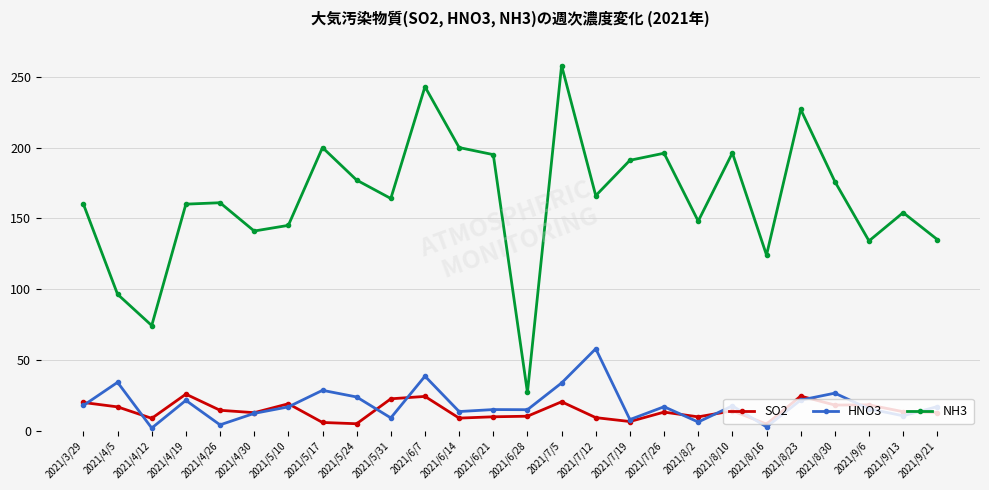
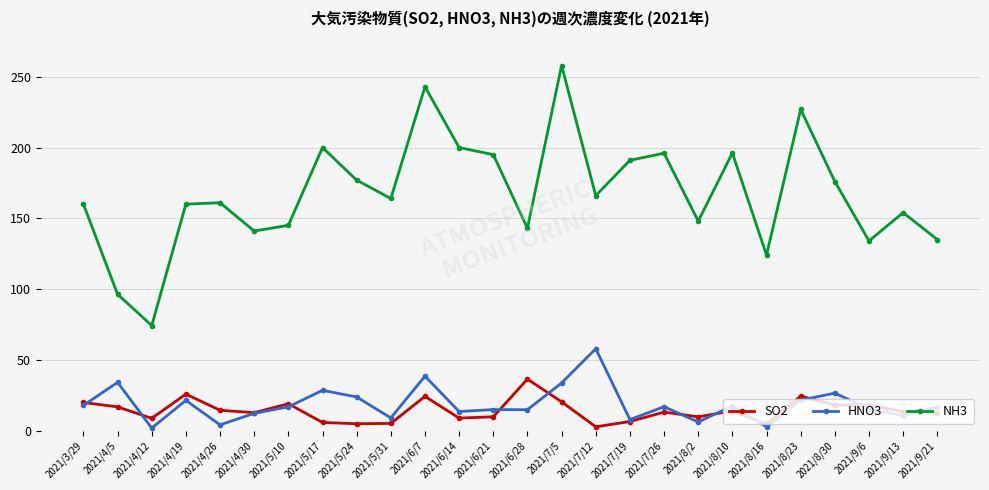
  {
    "SO2": {
      "2021/3/29": 20,
      "2021/4/5": 17,
      "2021/4/12": 9,
      "2021/4/19": 26,
      "2021/4/26": 14,
      "2021/5/10": 19,
      "2021/5/17": 6,
      "2021/5/24": 5,
-     "2021/5/31": 22,
+     "2021/5/31": 5,
      "2021/6/7": 24,
      "2021/6/14": 9,
      "2021/6/21": 10,
-     "2021/6/28": 10,
+     "2021/6/28": 36,
      "2021/7/5": 20,
-     "2021/7/12": 9,
+     "2021/7/12": 3,
      "2021/7/26": 13,
      "2021/8/2": 10,
      "2021/8/23": 24
    },
    "HNO3": {
      "2021/3/29": 18,
      "2021/4/5": 34,
      "2021/4/12": 2,
      "2021/4/19": 21,
      "2021/4/26": 4,
      "2021/5/10": 17,
      "2021/5/17": 28,
      "2021/5/24": 24,
      "2021/5/31": 9,
      "2021/6/7": 38,
      "2021/6/14": 13,
      "2021/6/21": 15,
      "2021/6/28": 15,
      "2021/7/5": 34,
      "2021/7/12": 58,
      "2021/7/26": 17,
      "2021/8/2": 6,
      "2021/8/16": 3,
      "2021/8/30": 26
    },
    "NH3": {
      "2021/3/29": 160,
      "2021/4/5": 96,
      "2021/4/12": 74,
      "2021/4/19": 160,
      "2021/4/26": 161,
      "2021/4/30": 141,
      "2021/5/10": 145,
      "2021/5/17": 200,
      "2021/5/24": 177,
      "2021/5/31": 164,
      "2021/6/7": 243,
      "2021/6/14": 200,
      "2021/6/21": 195,
-     "2021/6/28": 27,
+     "2021/6/28": 143,
      "2021/7/5": 258,
      "2021/7/12": 166,
      "2021/7/19": 191,
      "2021/7/26": 196,
      "2021/8/2": 148,
      "2021/8/10": 196,
      "2021/8/16": 124,
      "2021/8/23": 227,
      "2021/8/30": 176,
      "2021/9/6": 134,
      "2021/9/13": 154,
      "2021/9/21": 135
    }
  }
